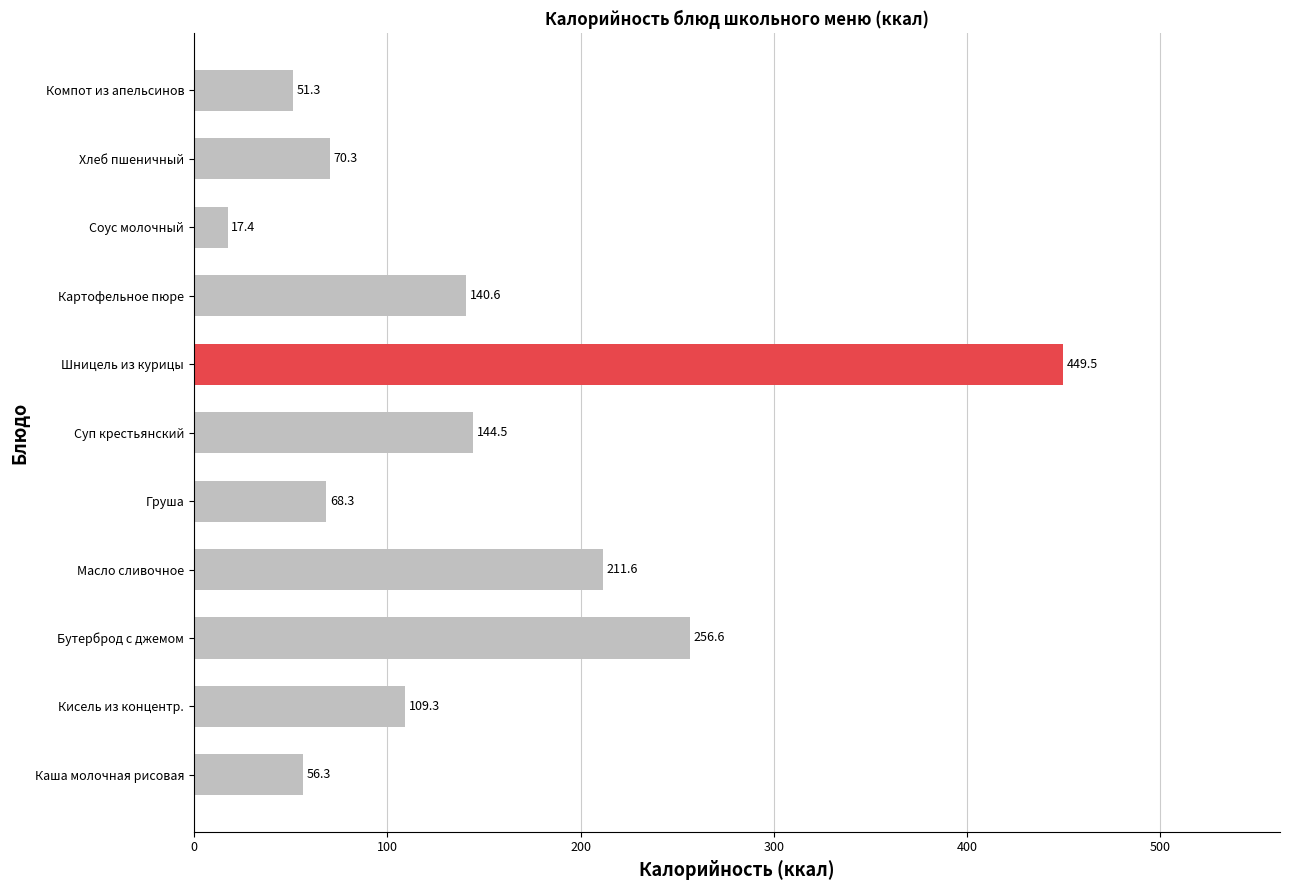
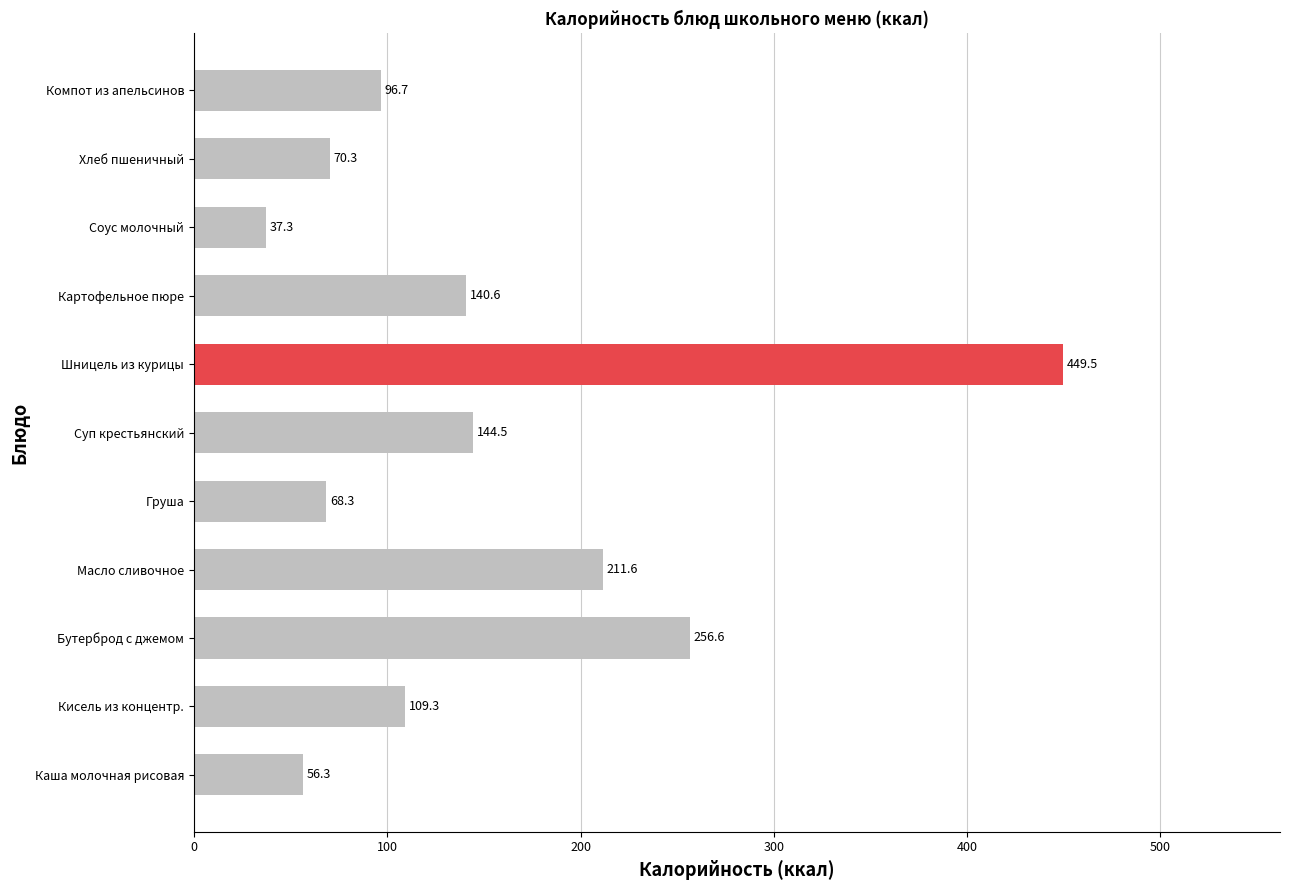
  {
-   "Компот из апельсинов": 51.3,
+   "Компот из апельсинов": 96.7,
    "Хлеб пшеничный": 70.3,
-   "Соус молочный": 17.4,
+   "Соус молочный": 37.3,
    "Картофельное пюре": 140.6,
    "Шницель из курицы": 449.5,
    "Суп крестьянский": 144.5,
    "Груша": 68.3,
    "Масло сливочное": 211.6,
    "Бутерброд с джемом": 256.6,
    "Кисель из концентр.": 109.3,
    "Каша молочная рисовая": 56.3
  }
